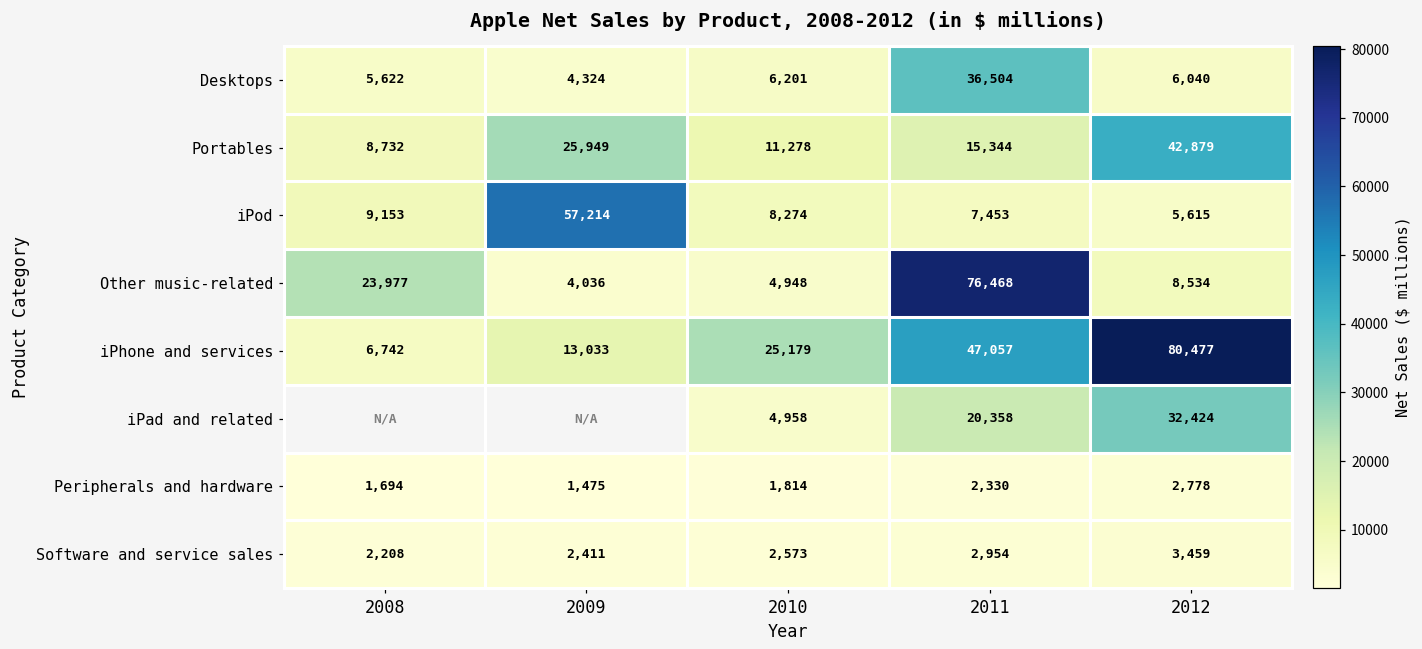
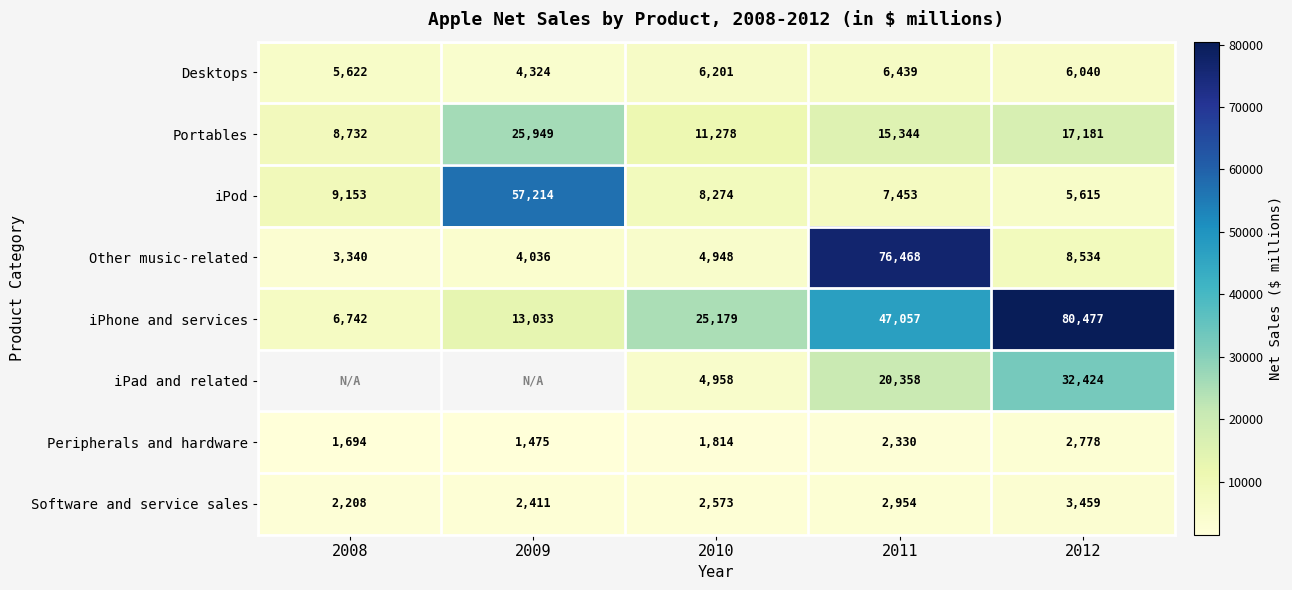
  {
    "Desktops": {
      "2008": "5,622",
      "2009": "4,324",
      "2010": "6,201",
-     "2011": "36,504",
+     "2011": "6,439",
      "2012": "6,040"
    },
    "Portables": {
      "2008": "8,732",
      "2009": "25,949",
      "2010": "11,278",
      "2011": "15,344",
-     "2012": "42,879"
+     "2012": "17,181"
    },
    "iPod": {
      "2008": "9,153",
      "2009": "57,214",
      "2010": "8,274",
      "2011": "7,453",
      "2012": "5,615"
    },
    "Other music-related": {
-     "2008": "23,977",
+     "2008": "3,340",
      "2009": "4,036",
      "2010": "4,948",
      "2011": "76,468",
      "2012": "8,534"
    },
    "iPhone and services": {
      "2008": "6,742",
      "2009": "13,033",
      "2010": "25,179",
      "2011": "47,057",
      "2012": "80,477"
    },
    "iPad and related": {
      "2010": "4,958",
      "2011": "20,358",
      "2012": "32,424"
    },
    "Peripherals and hardware": {
      "2008": "1,694",
      "2009": "1,475",
      "2010": "1,814",
      "2011": "2,330",
      "2012": "2,778"
    },
    "Software and service sales": {
      "2008": "2,208",
      "2009": "2,411",
      "2010": "2,573",
      "2011": "2,954",
      "2012": "3,459"
    }
  }
